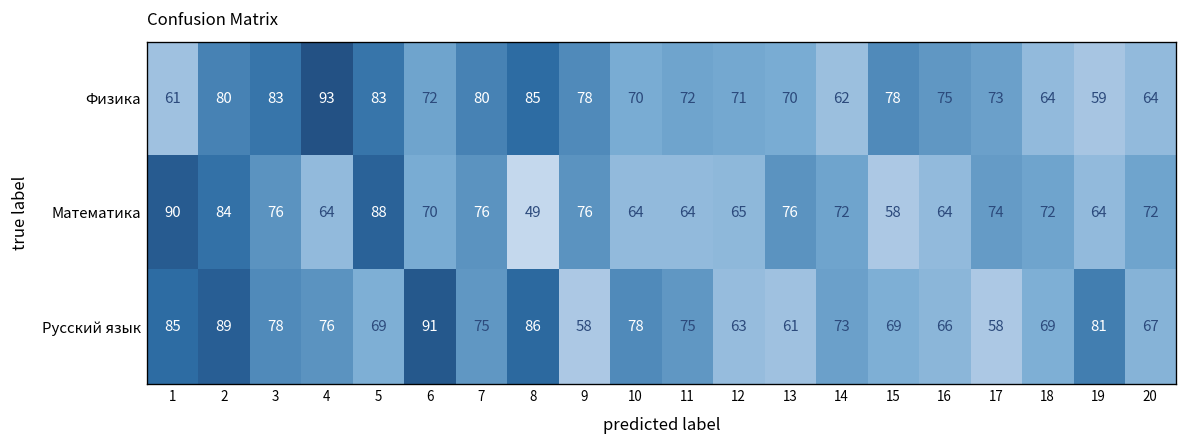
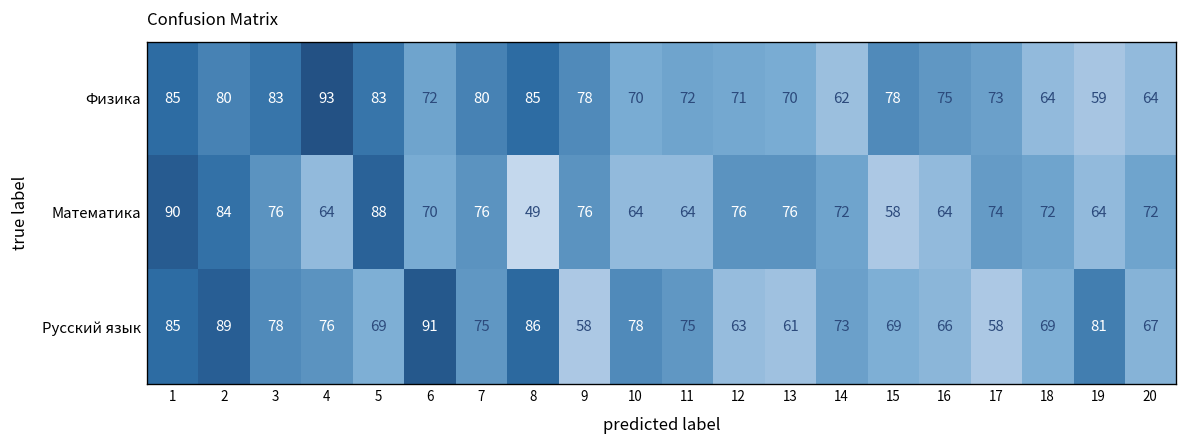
  {
    "Физика": {
-     "1": 61,
+     "1": 85,
      "2": 80,
      "3": 83,
      "4": 93,
      "5": 83,
      "6": 72,
      "7": 80,
      "8": 85,
      "9": 78,
      "10": 70,
      "11": 72,
      "12": 71,
      "13": 70,
      "14": 62,
      "15": 78,
      "16": 75,
      "17": 73,
      "18": 64,
      "19": 59,
      "20": 64
    },
    "Математика": {
      "1": 90,
      "2": 84,
      "3": 76,
      "4": 64,
      "5": 88,
      "6": 70,
      "7": 76,
      "8": 49,
      "9": 76,
      "10": 64,
      "11": 64,
-     "12": 65,
+     "12": 76,
      "13": 76,
      "14": 72,
      "15": 58,
      "16": 64,
      "17": 74,
      "18": 72,
      "19": 64,
      "20": 72
    },
    "Русский язык": {
      "1": 85,
      "2": 89,
      "3": 78,
      "4": 76,
      "5": 69,
      "6": 91,
      "7": 75,
      "8": 86,
      "9": 58,
      "10": 78,
      "11": 75,
      "12": 63,
      "13": 61,
      "14": 73,
      "15": 69,
      "16": 66,
      "17": 58,
      "18": 69,
      "19": 81,
      "20": 67
    }
  }
